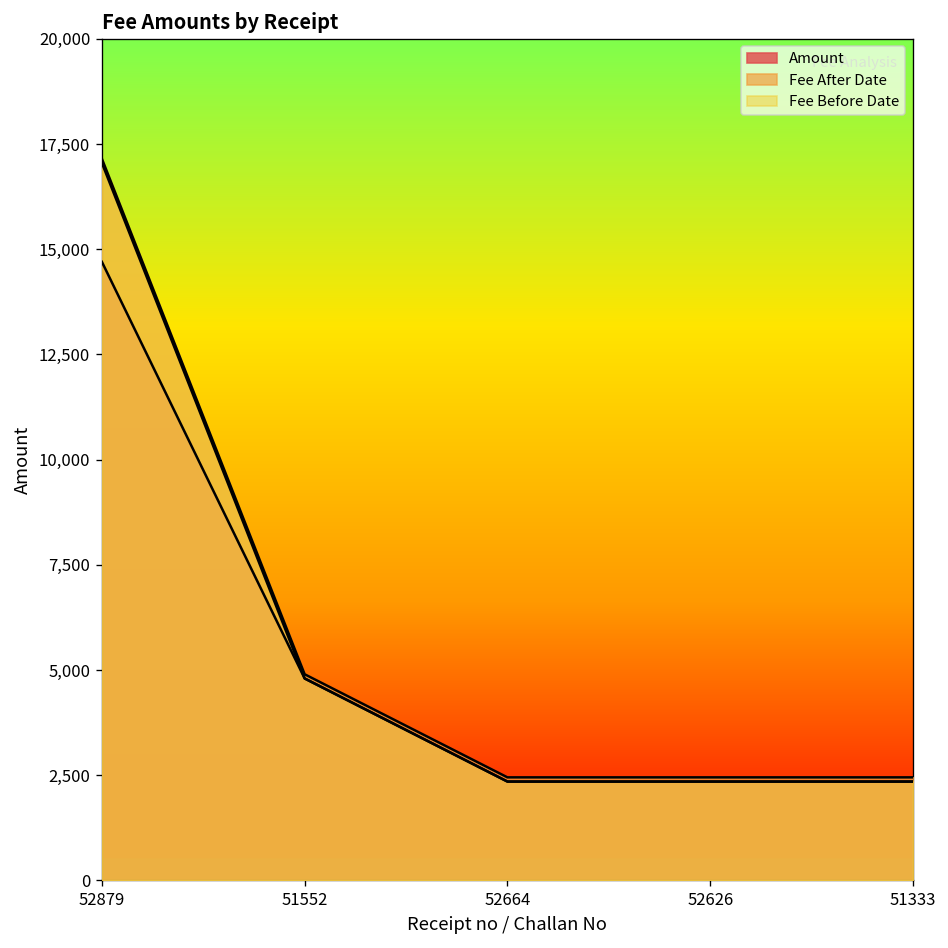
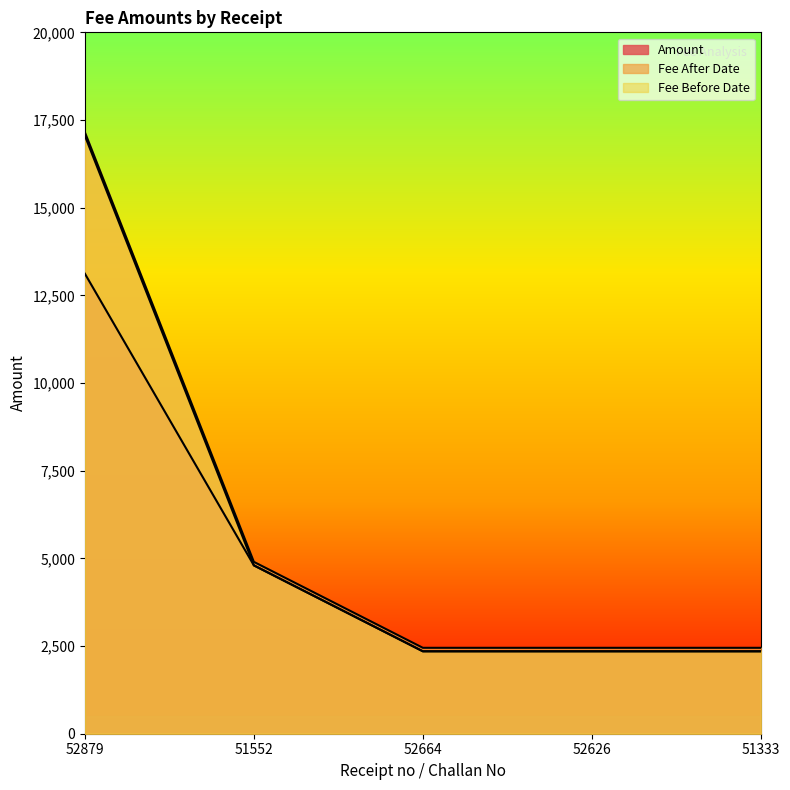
  {
    "Amount": {
-     "52879": "14,700"
+     "52879": "13,100"
    }
  }
